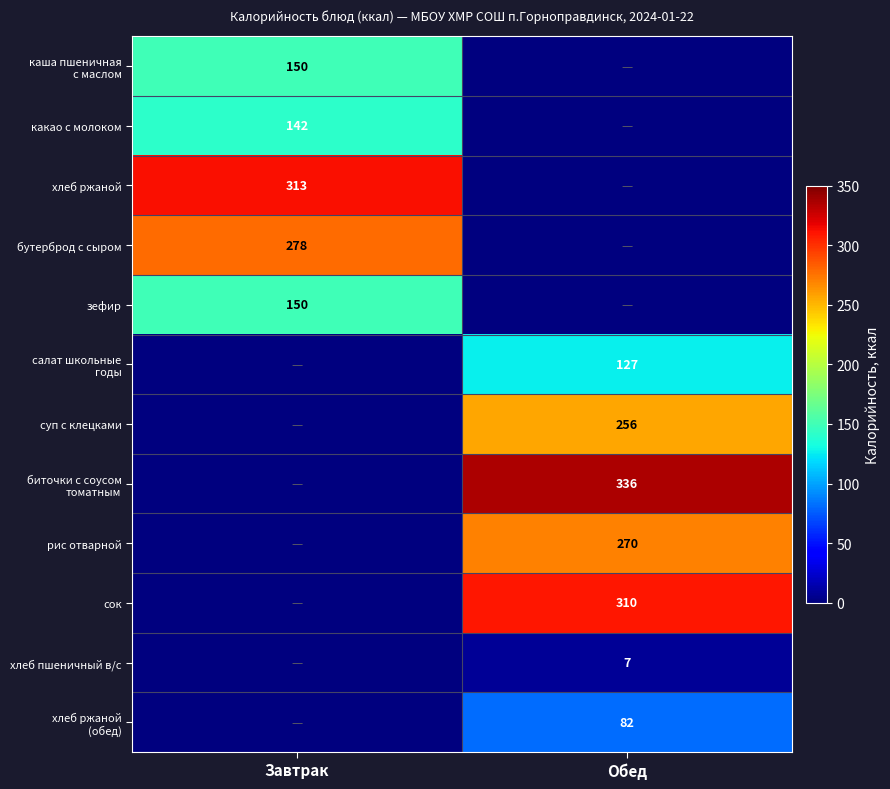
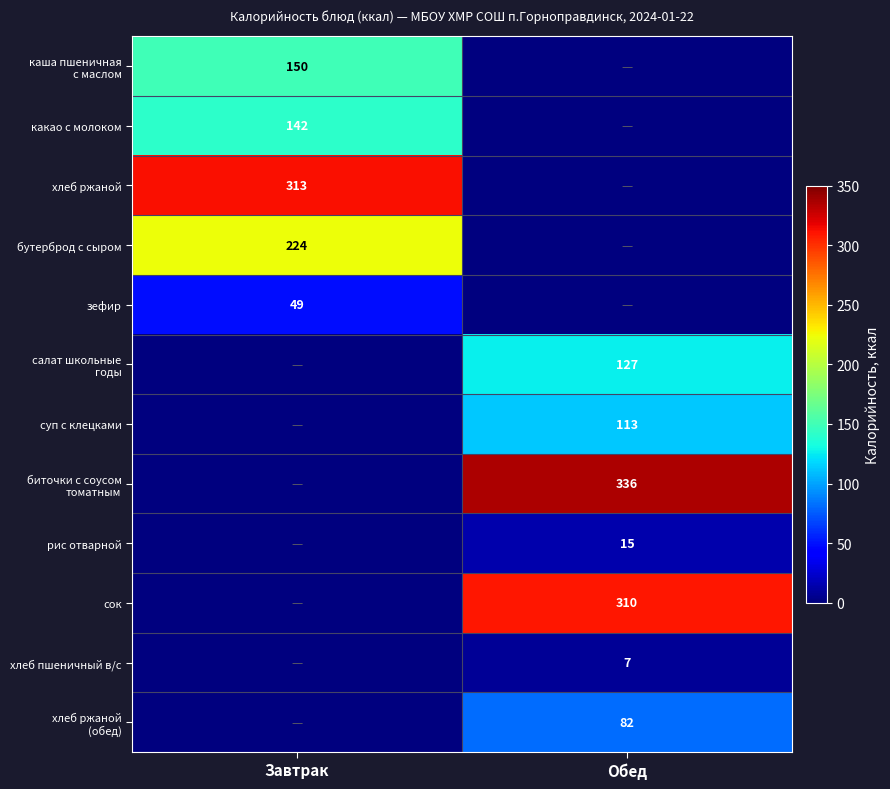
  {
    "каша пшеничная с маслом": {
      "Завтрак": 150
    },
    "какао с молоком": {
      "Завтрак": 142
    },
    "хлеб ржаной": {
      "Завтрак": 313
    },
    "бутерброд с сыром": {
-     "Завтрак": 278
+     "Завтрак": 224
    },
    "зефир": {
-     "Завтрак": 150
+     "Завтрак": 49
    },
    "салат школьные годы": {
      "Обед": 127
    },
    "суп с клецками": {
-     "Обед": 256
+     "Обед": 113
    },
    "биточки с соусом томатным": {
      "Обед": 336
    },
    "рис отварной": {
-     "Обед": 270
+     "Обед": 15
    },
    "сок": {
      "Обед": 310
    },
    "хлеб пшеничный в/с": {
      "Обед": 7
    },
    "хлеб ржаной (обед)": {
      "Обед": 82
    }
  }
